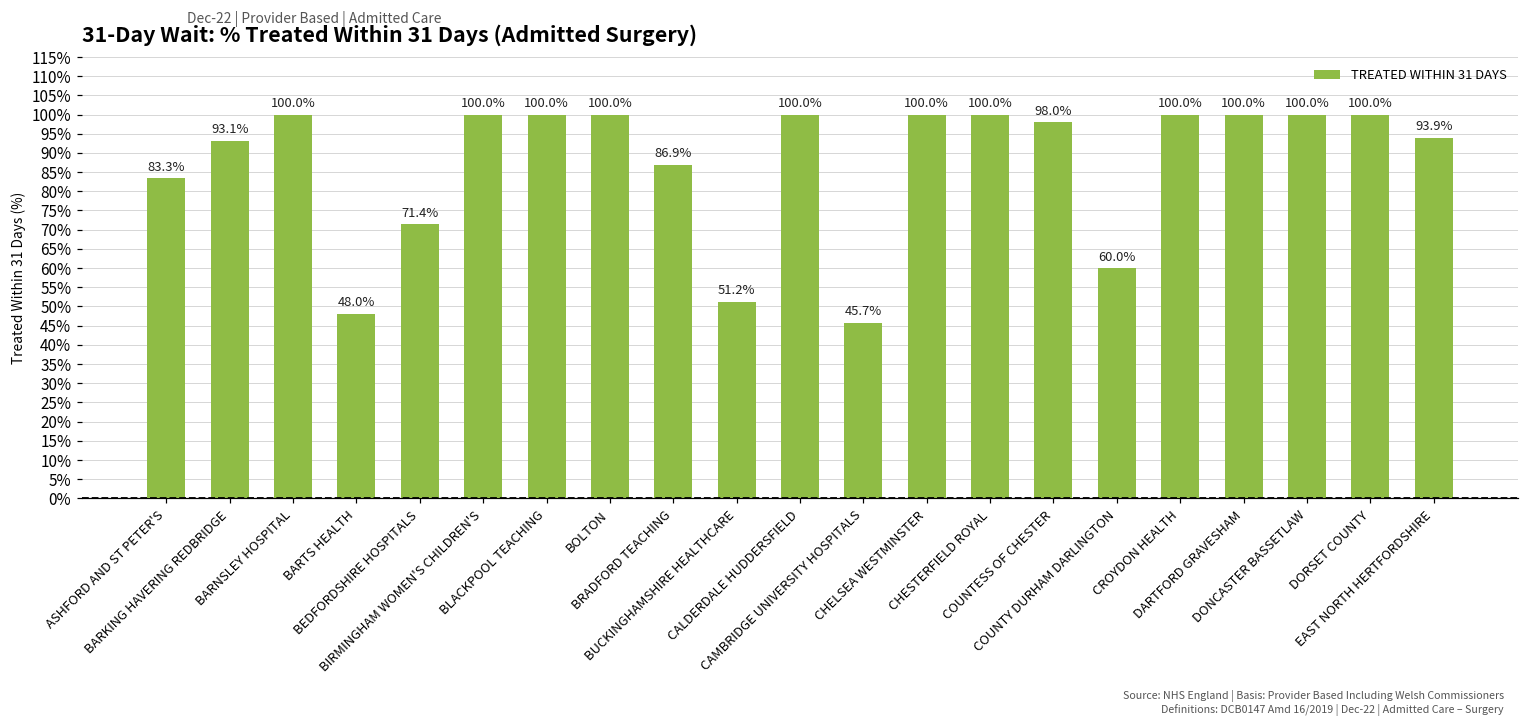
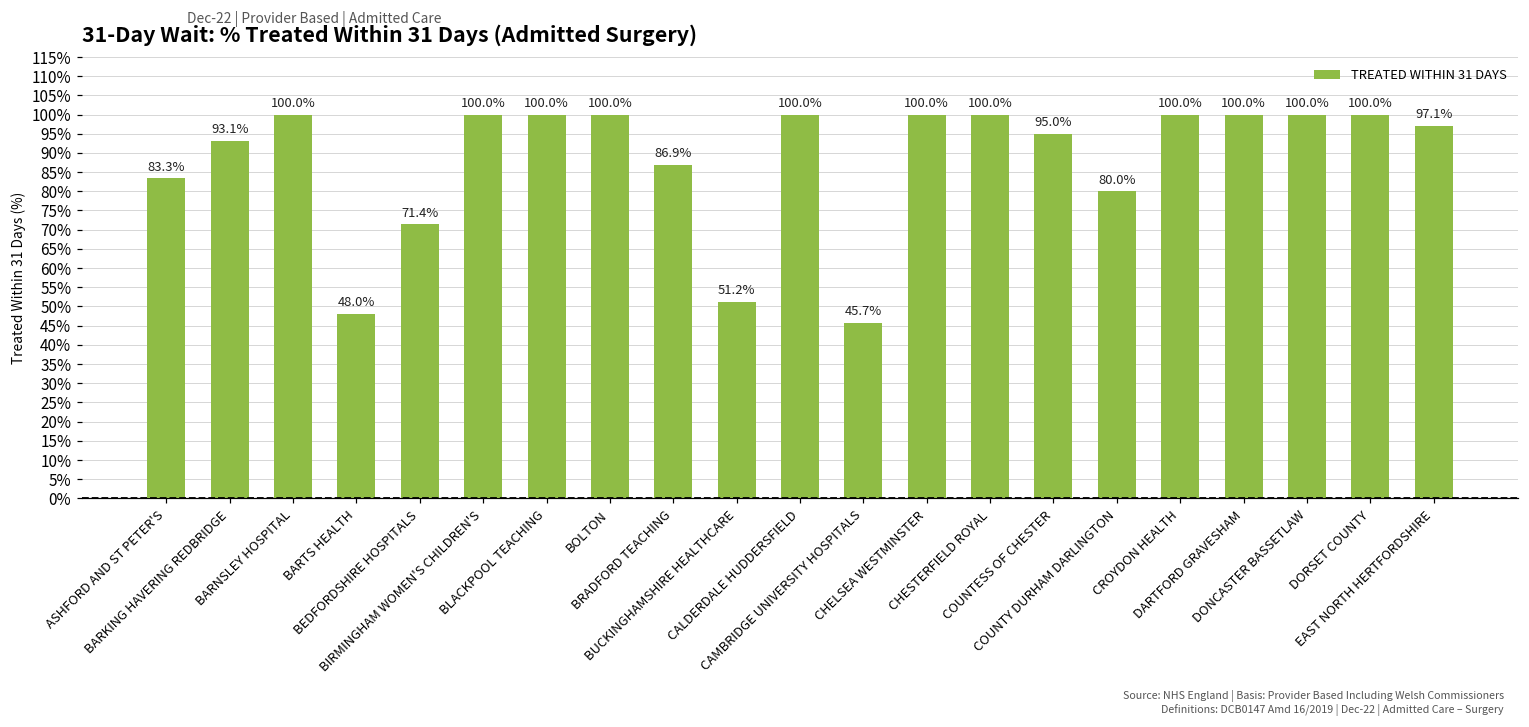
  {
    "ASHFORD AND ST PETER'S": "83.3%",
    "BARKING HAVERING REDBRIDGE": "93.1%",
    "BARNSLEY HOSPITAL": "100.0%",
    "BARTS HEALTH": "48.0%",
    "BEDFORDSHIRE HOSPITALS": "71.4%",
    "BIRMINGHAM WOMEN'S CHILDREN'S": "100.0%",
    "BLACKPOOL TEACHING": "100.0%",
    "BOLTON": "100.0%",
    "BRADFORD TEACHING": "86.9%",
    "BUCKINGHAMSHIRE HEALTHCARE": "51.2%",
    "CALDERDALE HUDDERSFIELD": "100.0%",
    "CAMBRIDGE UNIVERSITY HOSPITALS": "45.7%",
    "CHELSEA WESTMINSTER": "100.0%",
    "CHESTERFIELD ROYAL": "100.0%",
-   "COUNTESS OF CHESTER": "98.0%",
-   "COUNTY DURHAM DARLINGTON": "60.0%",
+   "COUNTESS OF CHESTER": "95.0%",
+   "COUNTY DURHAM DARLINGTON": "80.0%",
    "CROYDON HEALTH": "100.0%",
    "DARTFORD GRAVESHAM": "100.0%",
    "DONCASTER BASSETLAW": "100.0%",
    "DORSET COUNTY": "100.0%",
-   "EAST NORTH HERTFORDSHIRE": "93.9%"
+   "EAST NORTH HERTFORDSHIRE": "97.1%"
  }
